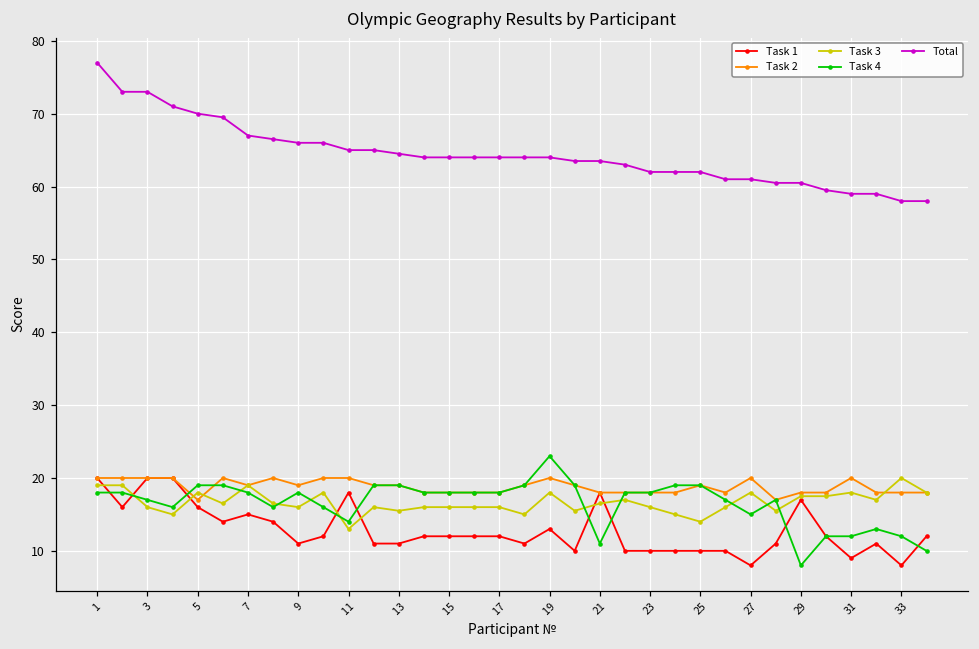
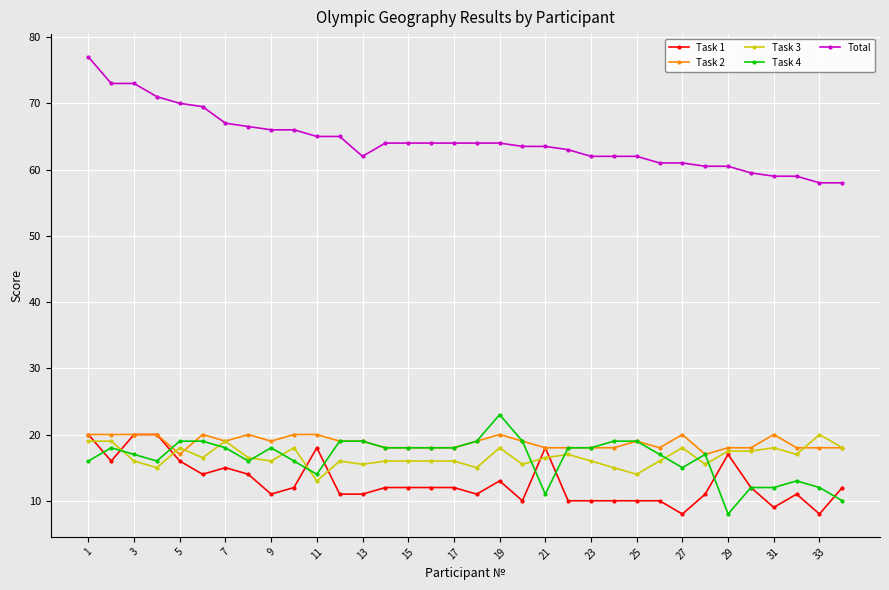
  {
    "Task 1": {
      "5": 16,
      "7": 15,
      "9": 11,
      "11": 18,
      "13": 11,
      "15": 12,
      "17": 12,
      "19": 13,
      "23": 10,
      "25": 10,
      "27": 8,
      "29": 17,
      "31": 9,
      "33": 8
    },
    "Task 2": {
      "5": 17,
      "9": 19,
      "11": 20,
      "19": 20,
      "27": 20,
      "29": 18,
      "31": 20,
      "33": 18
    },
    "Task 3": {
      "1": 19,
      "3": 16,
      "5": 18,
      "9": 16,
      "11": 13,
      "13": 16,
      "15": 16,
      "17": 16,
      "19": 18,
      "21": 17,
      "23": 16,
      "25": 14,
      "27": 18,
      "29": 18,
      "31": 18,
      "33": 20
    },
    "Task 4": {
-     "1": 18,
+     "1": 16,
      "3": 17,
      "5": 19,
      "7": 18,
      "9": 18,
      "11": 14,
      "19": 23,
      "21": 11,
      "27": 15,
      "29": 8,
      "31": 12,
      "33": 12
    },
    "Total": {
      "1": 77,
      "3": 73,
      "5": 70,
      "7": 67,
      "9": 66,
      "11": 65,
-     "13": 65,
+     "13": 62,
      "15": 64,
      "17": 64,
      "19": 64,
      "21": 64,
      "23": 62,
      "25": 62,
      "27": 61,
      "29": 61,
      "31": 59,
      "33": 58
    }
  }
